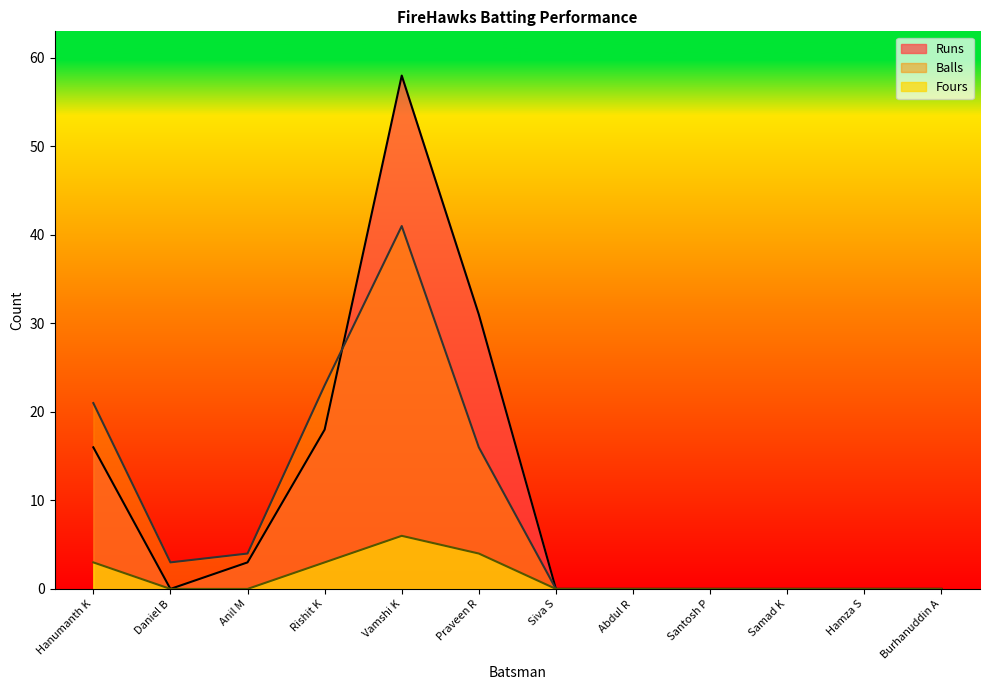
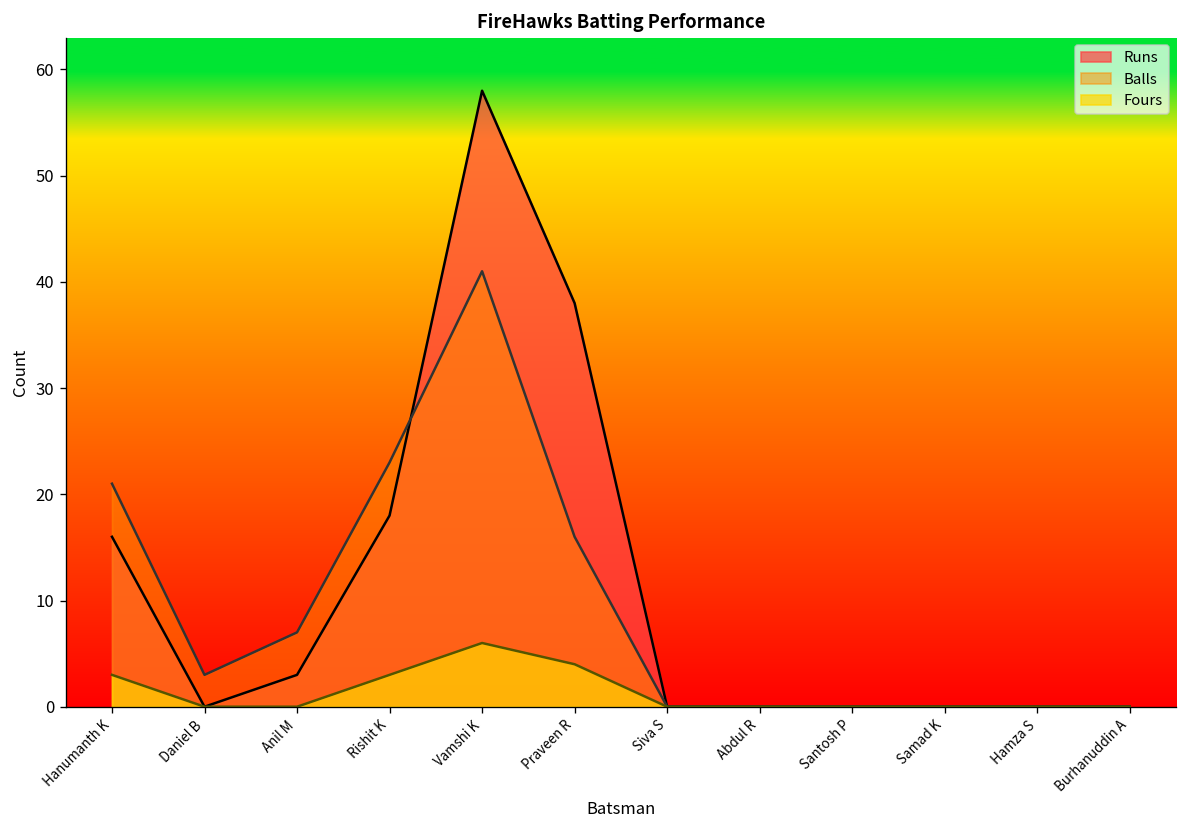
  {
    "Runs": {
      "Hanumanth K": 16,
      "Anil M": 3,
      "Rishit K": 18,
      "Vamshi K": 58,
-     "Praveen R": 31
+     "Praveen R": 38
    },
    "Balls": {
      "Hanumanth K": 21,
      "Daniel B": 3,
-     "Anil M": 4,
+     "Anil M": 7,
      "Rishit K": 23,
      "Vamshi K": 41,
      "Praveen R": 16
    },
    "Fours": {
      "Hanumanth K": 3,
      "Anil M": 0,
      "Rishit K": 3,
      "Vamshi K": 6,
      "Praveen R": 4
    }
  }
